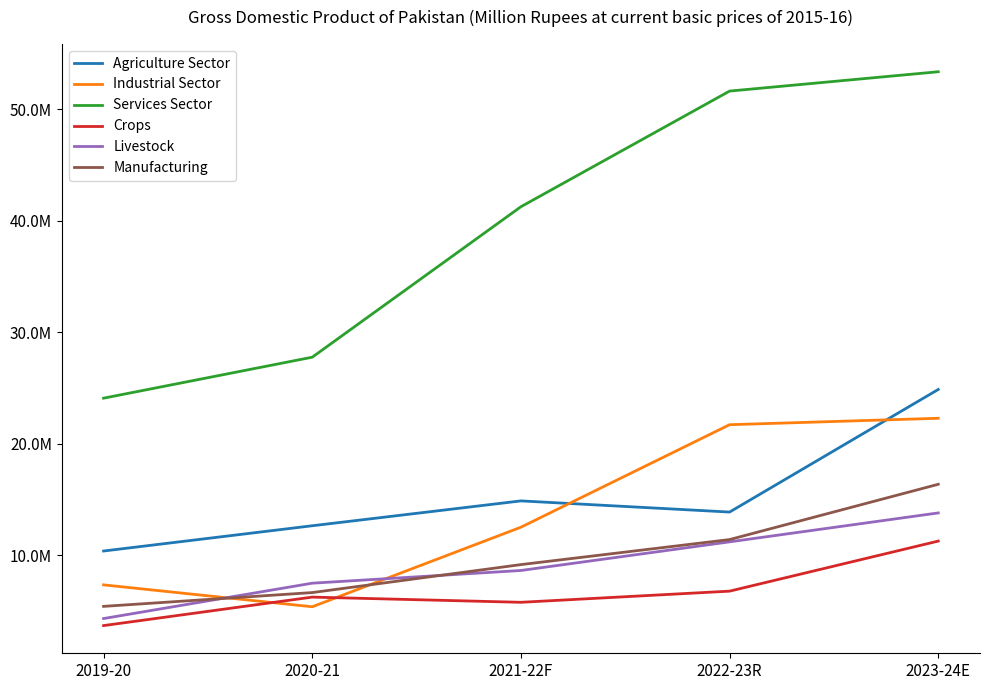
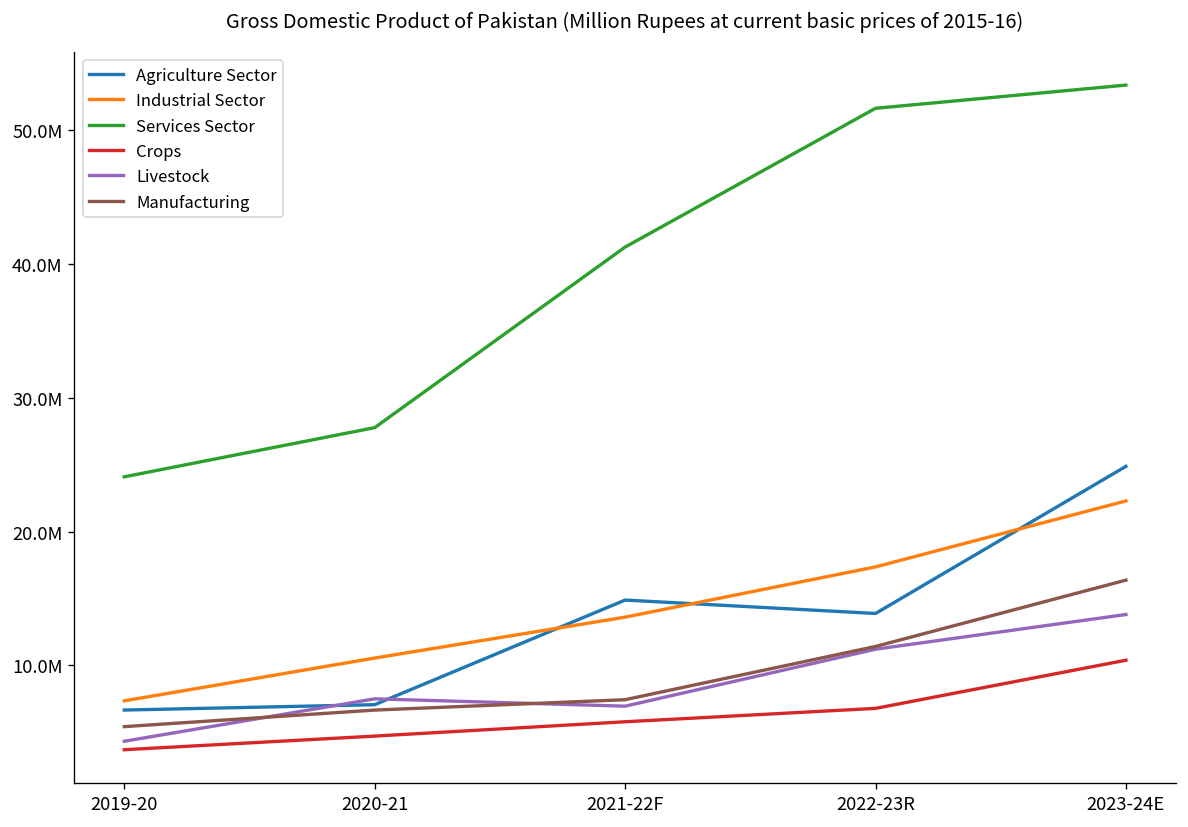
  {
    "Agriculture Sector": {
-     "2019-20": 10400000,
-     "2020-21": 12700000,
+     "2019-20": 6700000,
+     "2020-21": 7100000,
      "2021-22F": 14900000,
      "2022-23R": 13900000,
      "2023-24E": 24900000
    },
    "Industrial Sector": {
      "2019-20": 7400000,
-     "2020-21": 5400000,
-     "2021-22F": 12500000,
-     "2022-23R": 21700000,
+     "2020-21": 10600000,
+     "2021-22F": 13600000,
+     "2022-23R": 17400000,
      "2023-24E": 22300000
    },
    "Services Sector": {
      "2019-20": 24100000,
      "2020-21": 27800000,
      "2021-22F": 41300000,
      "2022-23R": 51600000,
      "2023-24E": 53400000
    },
    "Crops": {
      "2019-20": 3700000,
-     "2020-21": 6300000,
+     "2020-21": 4700000,
      "2021-22F": 5800000,
      "2022-23R": 6800000,
-     "2023-24E": 11300000
+     "2023-24E": 10400000
    },
    "Livestock": {
      "2019-20": 4300000,
      "2020-21": 7500000,
-     "2021-22F": 8600000,
+     "2021-22F": 7000000,
      "2023-24E": 13800000
    },
    "Manufacturing": {
      "2019-20": 5400000,
      "2020-21": 6700000,
-     "2021-22F": 9200000,
+     "2021-22F": 7400000,
      "2023-24E": 16400000
    }
  }
